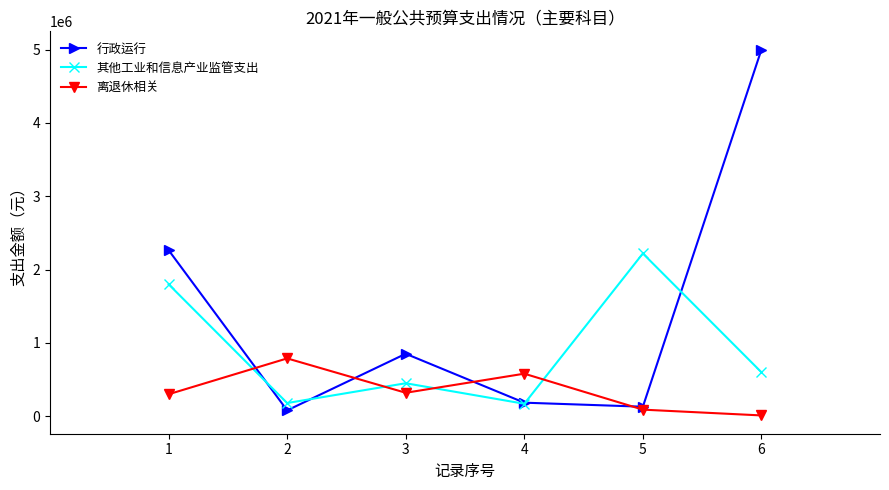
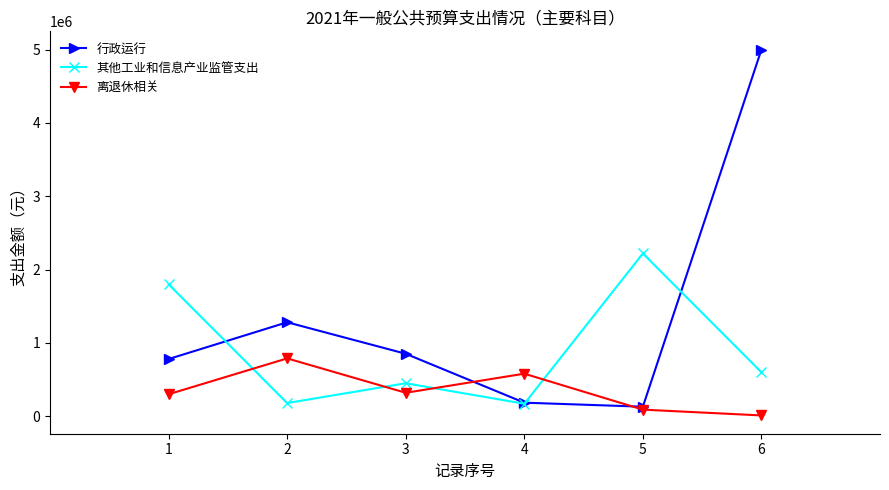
  {
    "行政运行": {
-     "1": 2300000,
-     "2": 100000,
+     "1": 800000,
+     "2": 1300000,
      "3": 900000,
      "5": 100000,
      "6": 5000000
    },
    "其他工业和信息产业监管支出": {
      "1": 1800000,
      "2": 200000,
      "3": 500000,
      "5": 2200000,
      "6": 600000
    },
    "离退休相关": {
      "1": 300000,
      "2": 800000,
      "3": 300000,
      "4": 600000,
      "5": 100000,
      "6": 0
    }
  }
